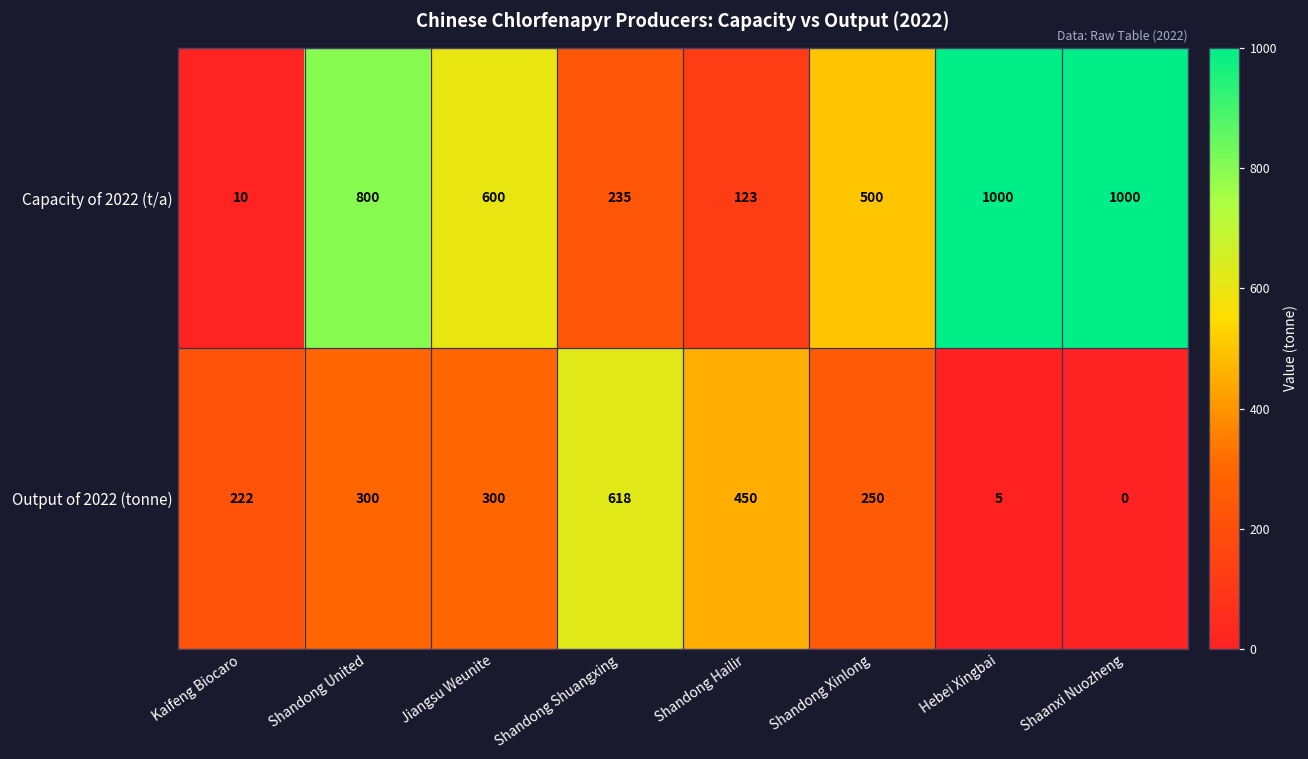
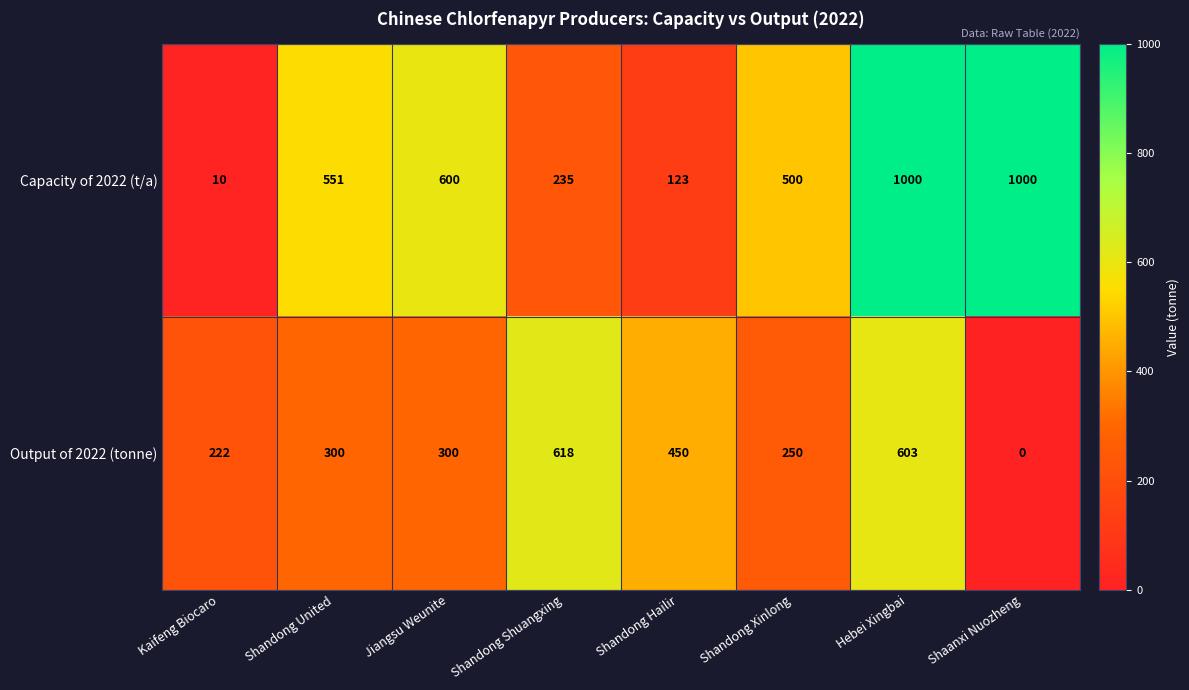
  {
    "Capacity of 2022 (t/a)": {
      "Kaifeng Biocaro": 10,
-     "Shandong United": 800,
+     "Shandong United": 551,
      "Jiangsu Weunite": 600,
      "Shandong Shuangxing": 235,
      "Shandong Hailir": 123,
      "Shandong Xinlong": 500,
      "Hebei Xingbai": 1000,
      "Shaanxi Nuozheng": 1000
    },
    "Output of 2022 (tonne)": {
      "Kaifeng Biocaro": 222,
      "Shandong United": 300,
      "Jiangsu Weunite": 300,
      "Shandong Shuangxing": 618,
      "Shandong Hailir": 450,
      "Shandong Xinlong": 250,
-     "Hebei Xingbai": 5,
+     "Hebei Xingbai": 603,
      "Shaanxi Nuozheng": 0
    }
  }
